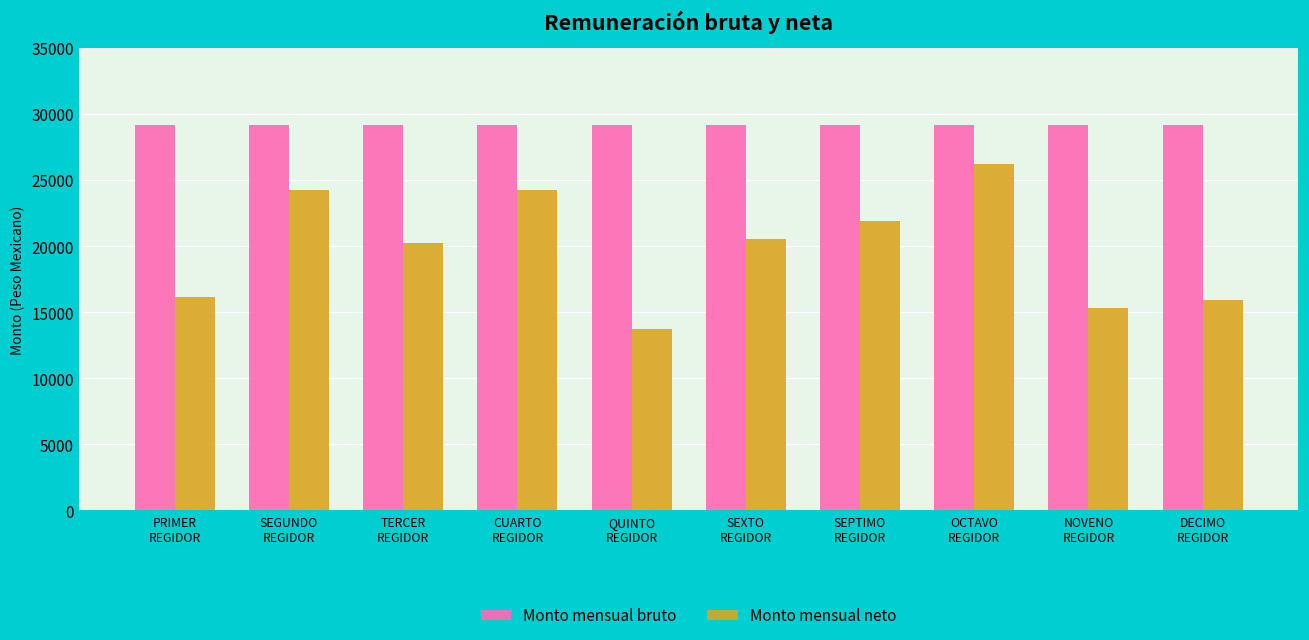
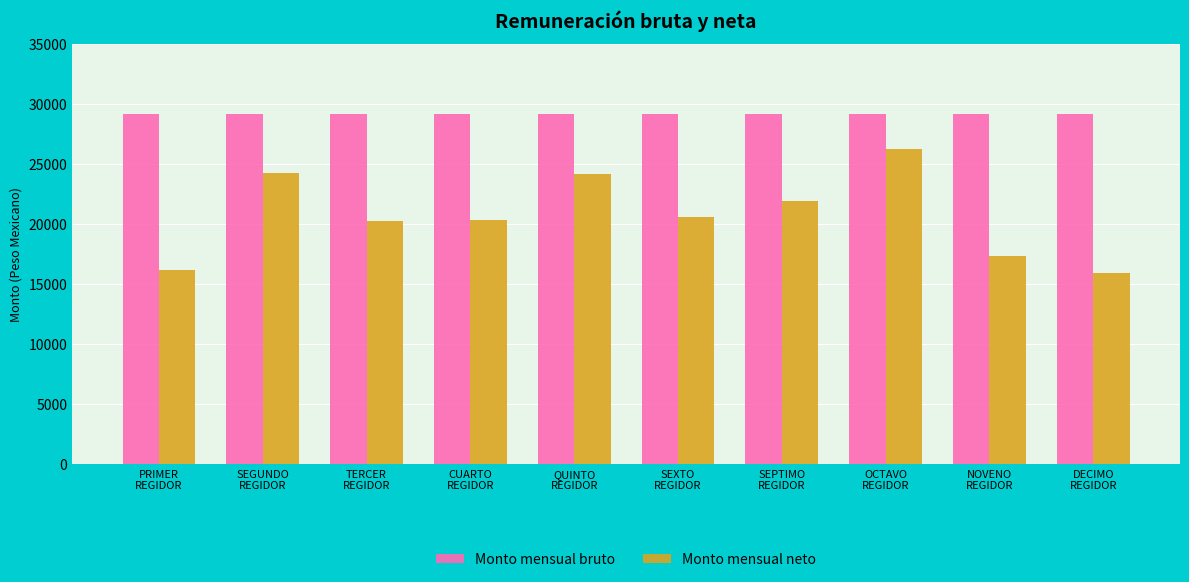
  {
    "Monto mensual bruto": {
      "PRIMER REGIDOR": 29100,
      "SEGUNDO REGIDOR": 29100,
      "TERCER REGIDOR": 29100,
      "CUARTO REGIDOR": 29100,
      "QUINTO REGIDOR": 29100,
      "SEXTO REGIDOR": 29100,
      "SEPTIMO REGIDOR": 29100,
      "OCTAVO REGIDOR": 29100,
      "NOVENO REGIDOR": 29100,
      "DECIMO REGIDOR": 29100
    },
    "Monto mensual neto": {
      "PRIMER REGIDOR": 16200,
      "SEGUNDO REGIDOR": 24200,
      "TERCER REGIDOR": 20200,
-     "CUARTO REGIDOR": 24200,
-     "QUINTO REGIDOR": 13700,
+     "CUARTO REGIDOR": 20400,
+     "QUINTO REGIDOR": 24200,
      "SEXTO REGIDOR": 20600,
      "SEPTIMO REGIDOR": 21900,
      "OCTAVO REGIDOR": 26200,
-     "NOVENO REGIDOR": 15300,
+     "NOVENO REGIDOR": 17300,
      "DECIMO REGIDOR": 15900
    }
  }
